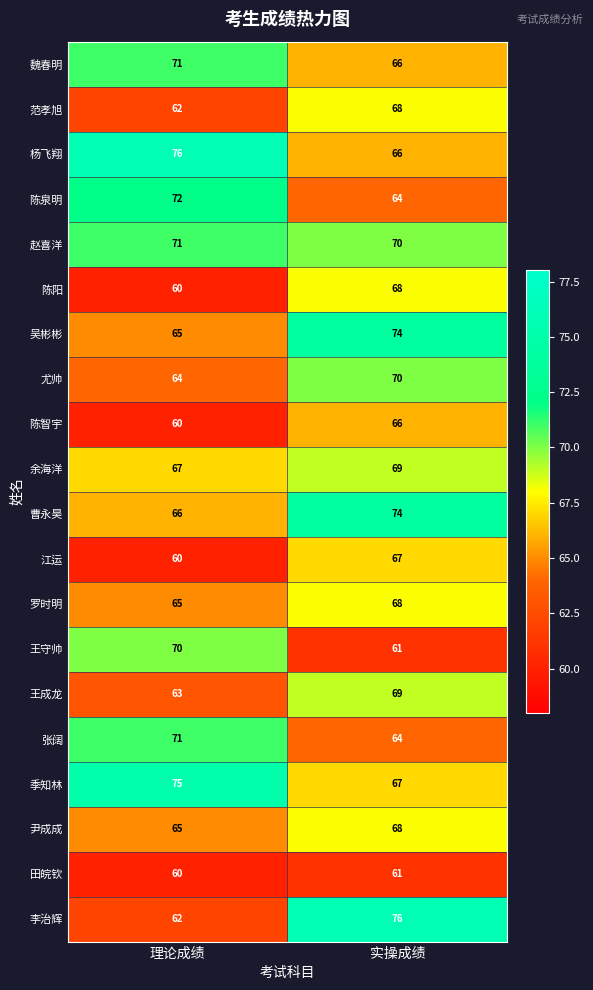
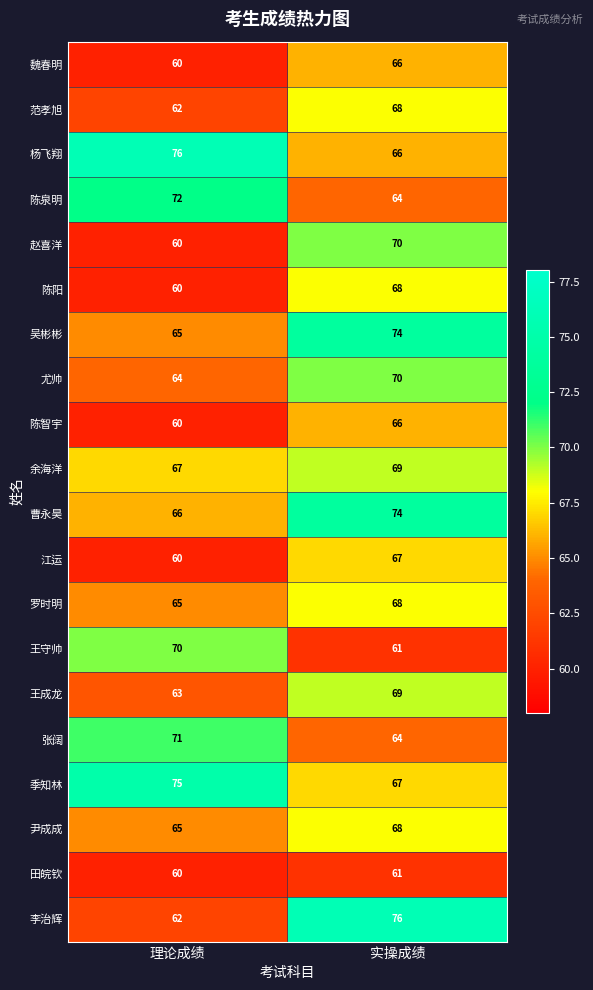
  {
    "魏春明": {
-     "理论成绩": 71,
+     "理论成绩": 60,
      "实操成绩": 66
    },
    "范孝旭": {
      "理论成绩": 62,
      "实操成绩": 68
    },
    "杨飞翔": {
      "理论成绩": 76,
      "实操成绩": 66
    },
    "陈泉明": {
      "理论成绩": 72,
      "实操成绩": 64
    },
    "赵喜洋": {
-     "理论成绩": 71,
+     "理论成绩": 60,
      "实操成绩": 70
    },
    "陈阳": {
      "理论成绩": 60,
      "实操成绩": 68
    },
    "吴彬彬": {
      "理论成绩": 65,
      "实操成绩": 74
    },
    "尤帅": {
      "理论成绩": 64,
      "实操成绩": 70
    },
    "陈智宇": {
      "理论成绩": 60,
      "实操成绩": 66
    },
    "余海洋": {
      "理论成绩": 67,
      "实操成绩": 69
    },
    "曹永昊": {
      "理论成绩": 66,
      "实操成绩": 74
    },
    "江运": {
      "理论成绩": 60,
      "实操成绩": 67
    },
    "罗时明": {
      "理论成绩": 65,
      "实操成绩": 68
    },
    "王守帅": {
      "理论成绩": 70,
      "实操成绩": 61
    },
    "王成龙": {
      "理论成绩": 63,
      "实操成绩": 69
    },
    "张阔": {
      "理论成绩": 71,
      "实操成绩": 64
    },
    "季知林": {
      "理论成绩": 75,
      "实操成绩": 67
    },
    "尹成成": {
      "理论成绩": 65,
      "实操成绩": 68
    },
    "田皖钦": {
      "理论成绩": 60,
      "实操成绩": 61
    },
    "李治辉": {
      "理论成绩": 62,
      "实操成绩": 76
    }
  }
